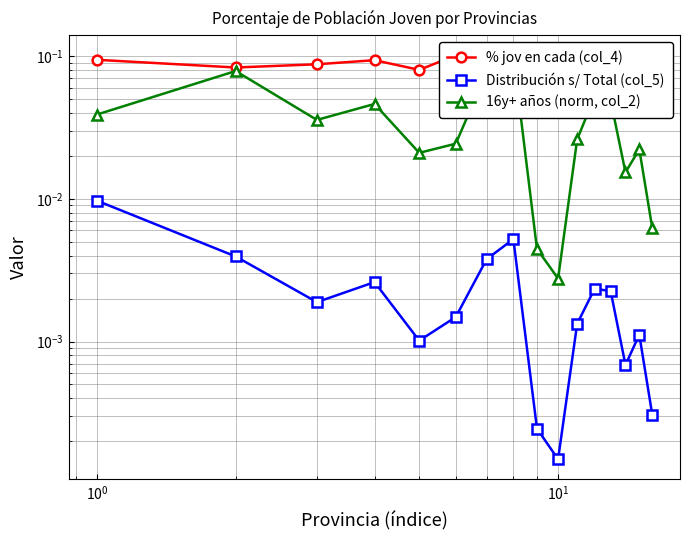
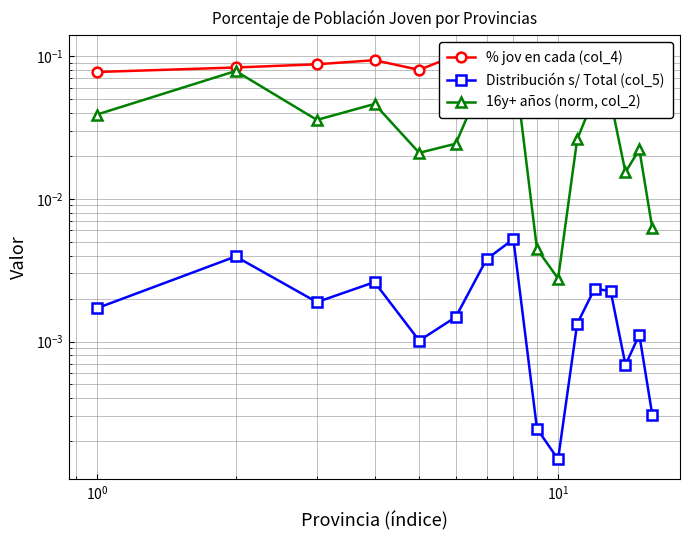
  {
    "% jov en cada (col_4)": {
-     "10^0": 0.09
+     "10^0": 0.08
    },
    "Distribución s/ Total (col_5)": {
-     "10^0": 0.010,
+     "10^0": 0.0017,
      "10^1": 0.00015
    },
    "16y+ años (norm, col_2)": {
      "10^0": 0.039,
      "10^1": 0.0028
    }
  }
